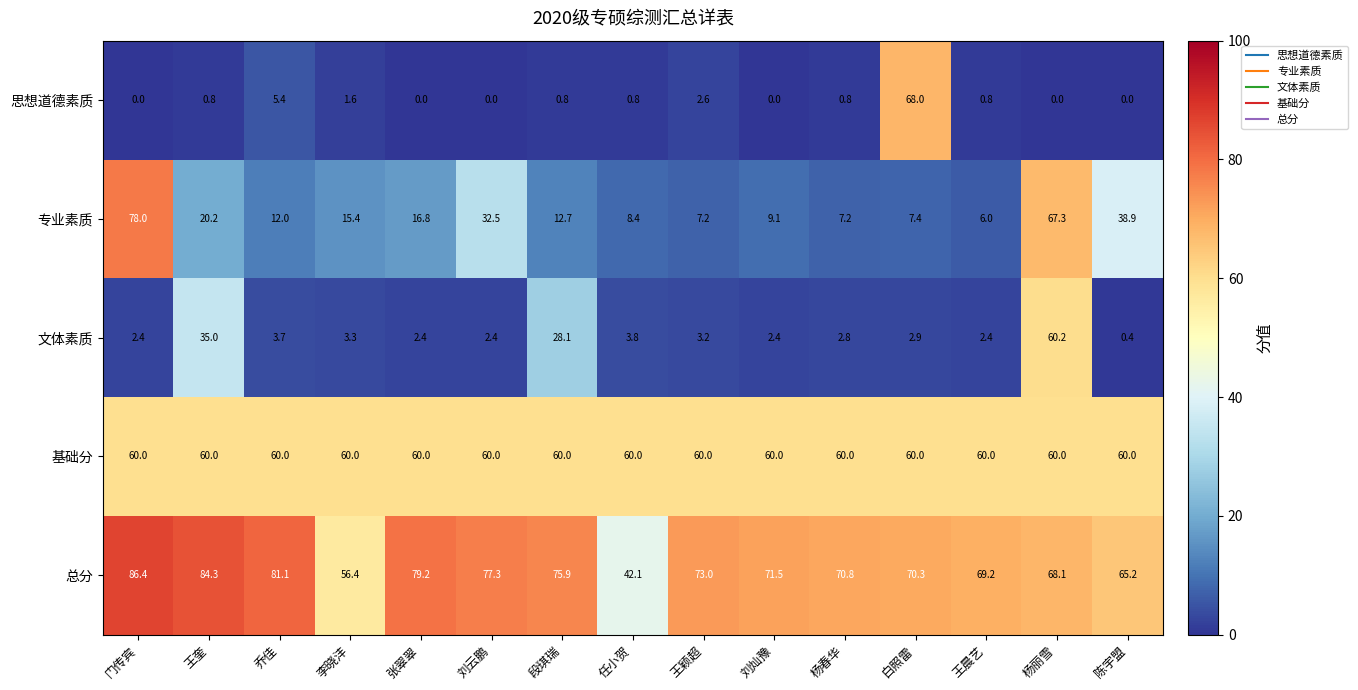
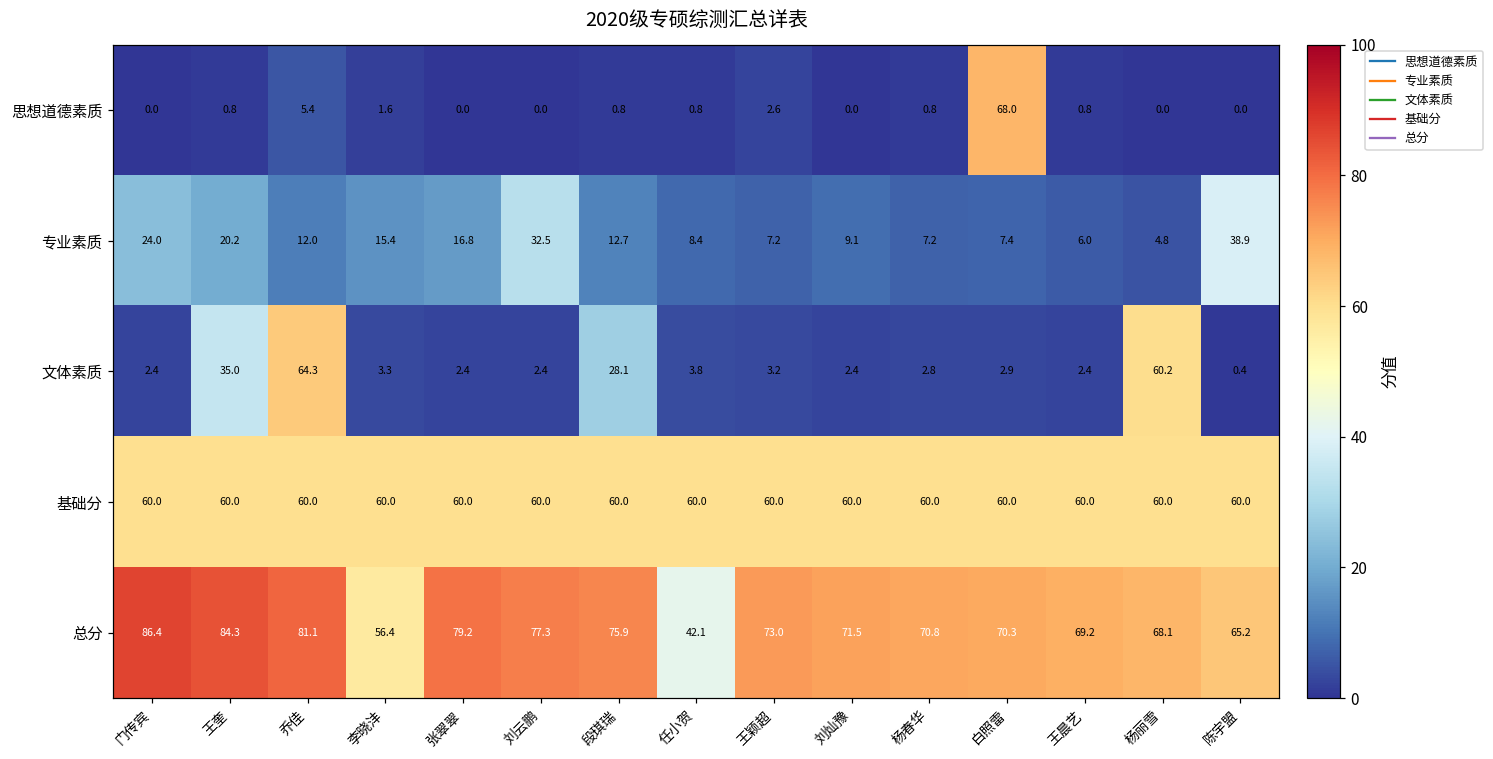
  {
    "思想道德素质": {
      "门传宾": 0.0,
      "王奎": 0.8,
      "乔佳": 5.4,
      "李晓沣": 1.6,
      "张翠翠": 0.0,
      "刘云鹏": 0.0,
      "段琪瑞": 0.8,
      "任小贺": 0.8,
      "王颖超": 2.6,
      "刘灿豫": 0.0,
      "杨春华": 0.8,
      "白照雷": 68.0,
      "王晨艺": 0.8,
      "杨丽雪": 0.0,
      "陈宇盟": 0.0
    },
    "专业素质": {
-     "门传宾": 78.0,
+     "门传宾": 24.0,
      "王奎": 20.2,
      "乔佳": 12.0,
      "李晓沣": 15.4,
      "张翠翠": 16.8,
      "刘云鹏": 32.5,
      "段琪瑞": 12.7,
      "任小贺": 8.4,
      "王颖超": 7.2,
      "刘灿豫": 9.1,
      "杨春华": 7.2,
      "白照雷": 7.4,
      "王晨艺": 6.0,
-     "杨丽雪": 67.3,
+     "杨丽雪": 4.8,
      "陈宇盟": 38.9
    },
    "文体素质": {
      "门传宾": 2.4,
      "王奎": 35.0,
-     "乔佳": 3.7,
+     "乔佳": 64.3,
      "李晓沣": 3.3,
      "张翠翠": 2.4,
      "刘云鹏": 2.4,
      "段琪瑞": 28.1,
      "任小贺": 3.8,
      "王颖超": 3.2,
      "刘灿豫": 2.4,
      "杨春华": 2.8,
      "白照雷": 2.9,
      "王晨艺": 2.4,
      "杨丽雪": 60.2,
      "陈宇盟": 0.4
    },
    "基础分": {
      "门传宾": 60.0,
      "王奎": 60.0,
      "乔佳": 60.0,
      "李晓沣": 60.0,
      "张翠翠": 60.0,
      "刘云鹏": 60.0,
      "段琪瑞": 60.0,
      "任小贺": 60.0,
      "王颖超": 60.0,
      "刘灿豫": 60.0,
      "杨春华": 60.0,
      "白照雷": 60.0,
      "王晨艺": 60.0,
      "杨丽雪": 60.0,
      "陈宇盟": 60.0
    },
    "总分": {
      "门传宾": 86.4,
      "王奎": 84.3,
      "乔佳": 81.1,
      "李晓沣": 56.4,
      "张翠翠": 79.2,
      "刘云鹏": 77.3,
      "段琪瑞": 75.9,
      "任小贺": 42.1,
      "王颖超": 73.0,
      "刘灿豫": 71.5,
      "杨春华": 70.8,
      "白照雷": 70.3,
      "王晨艺": 69.2,
      "杨丽雪": 68.1,
      "陈宇盟": 65.2
    }
  }
